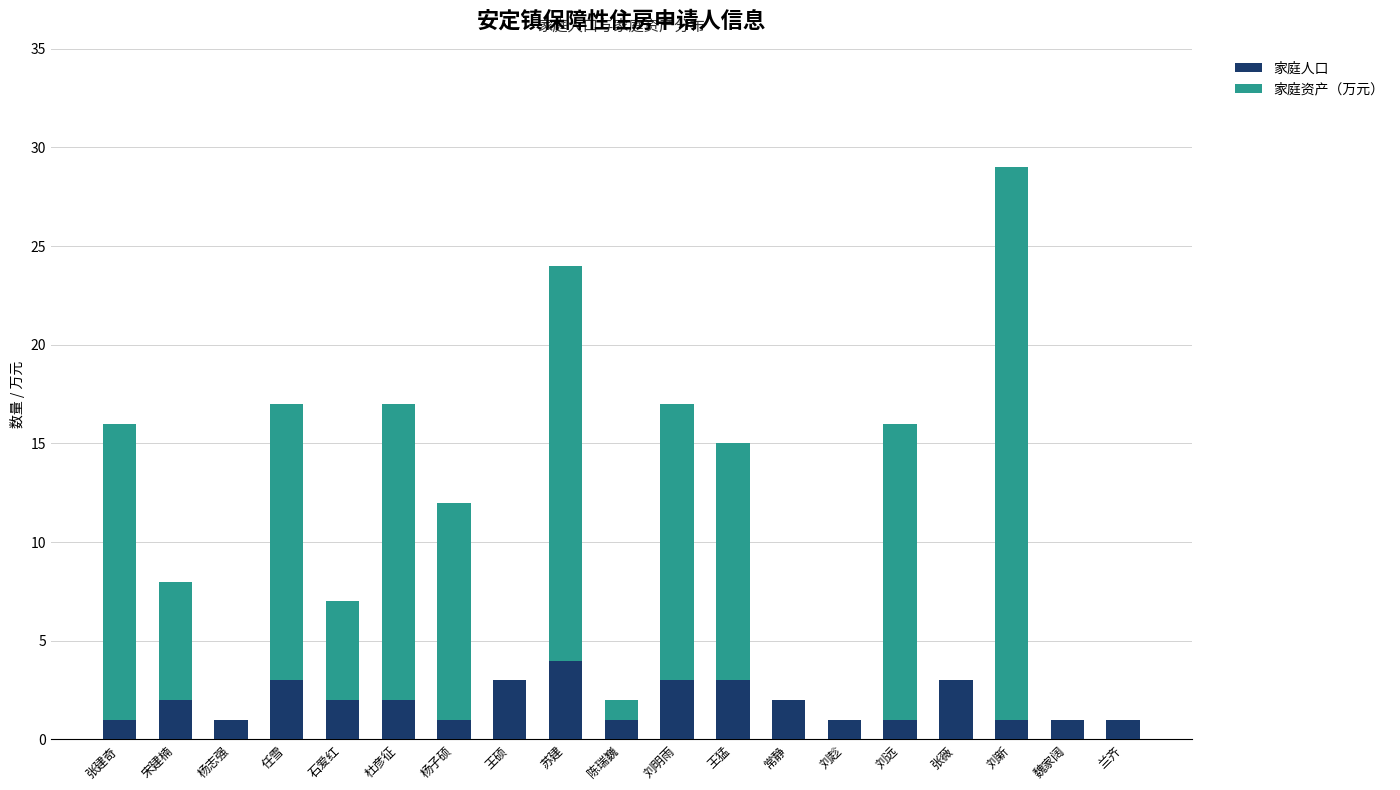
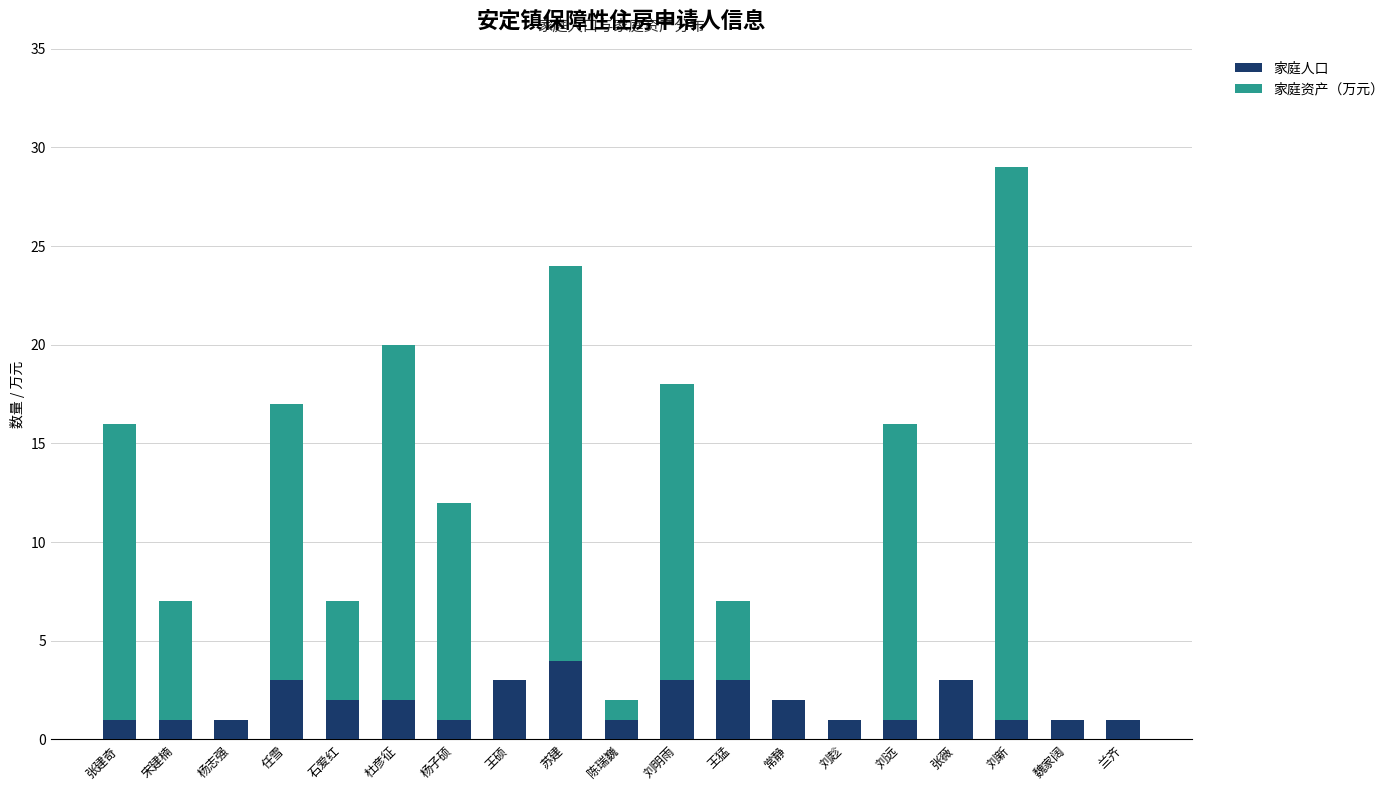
  {
    "家庭人口": {
      "张建奇": 1,
-     "宋建楠": 2,
+     "宋建楠": 1,
      "杨志强": 1,
      "任雪": 3,
      "石爱红": 2,
      "杜彦征": 2,
      "杨子硕": 1,
      "王硕": 3,
      "苏建": 4,
      "陈瑞巍": 1,
      "刘明雨": 3,
      "王猛": 3,
      "常静": 2,
      "刘趁": 1,
      "刘远": 1,
      "张薇": 3,
      "刘新": 1,
      "魏家阔": 1,
      "兰齐": 1
    },
    "家庭资产（万元）": {
      "张建奇": 15,
      "宋建楠": 6,
      "杨志强": 0,
      "任雪": 14,
      "石爱红": 5,
-     "杜彦征": 15,
+     "杜彦征": 18,
      "杨子硕": 11,
      "王硕": 0,
      "苏建": 20,
      "陈瑞巍": 1,
-     "刘明雨": 14,
-     "王猛": 12,
+     "刘明雨": 15,
+     "王猛": 4,
      "常静": 0,
      "刘趁": 0,
      "刘远": 15,
      "张薇": 0,
      "刘新": 28,
      "魏家阔": 0,
      "兰齐": 0
    }
  }
